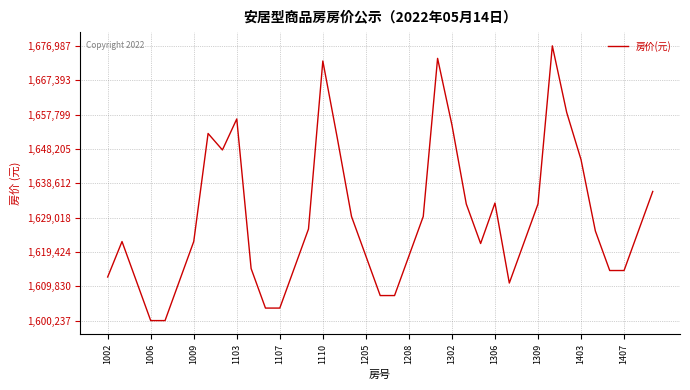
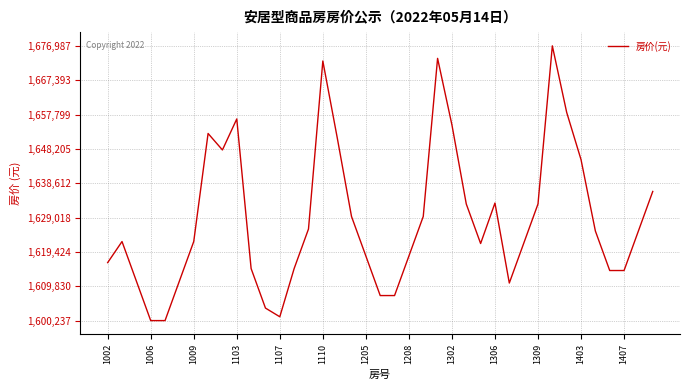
  {
-   "1002": "1,612,000",
+   "1002": "1,616,000",
    "1006": "1,600,000",
    "1009": "1,622,000",
    "1103": "1,657,000",
-   "1107": "1,604,000",
+   "1107": "1,601,000",
    "1110": "1,673,000",
    "1205": "1,618,000",
    "1208": "1,618,000",
    "1302": "1,655,000",
    "1306": "1,633,000",
    "1309": "1,633,000",
    "1403": "1,645,000",
    "1407": "1,614,000"
  }
